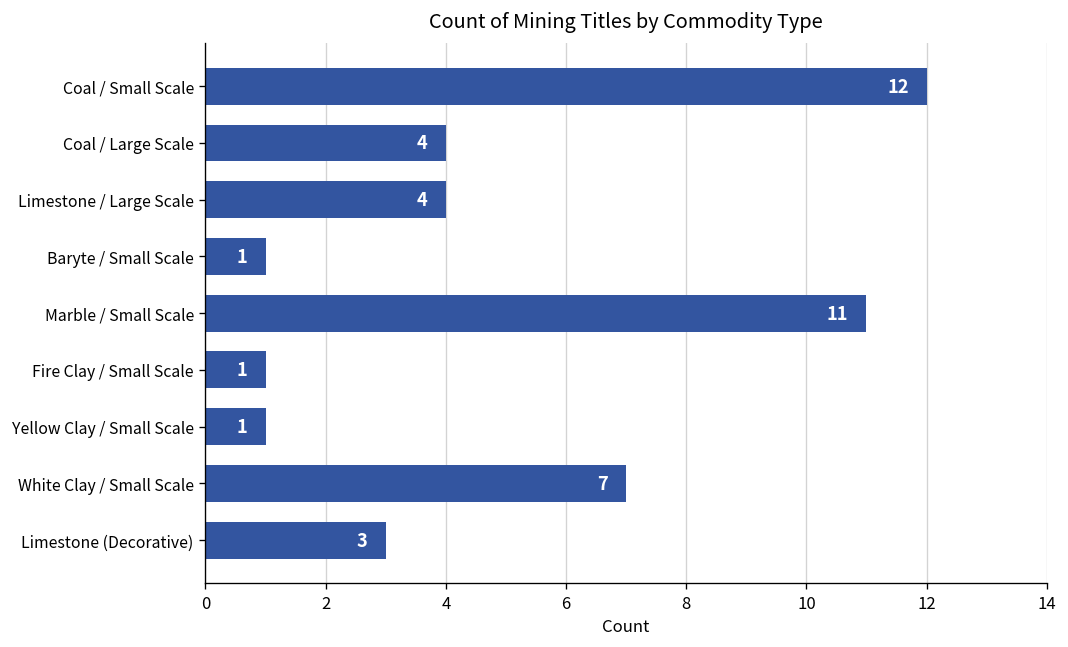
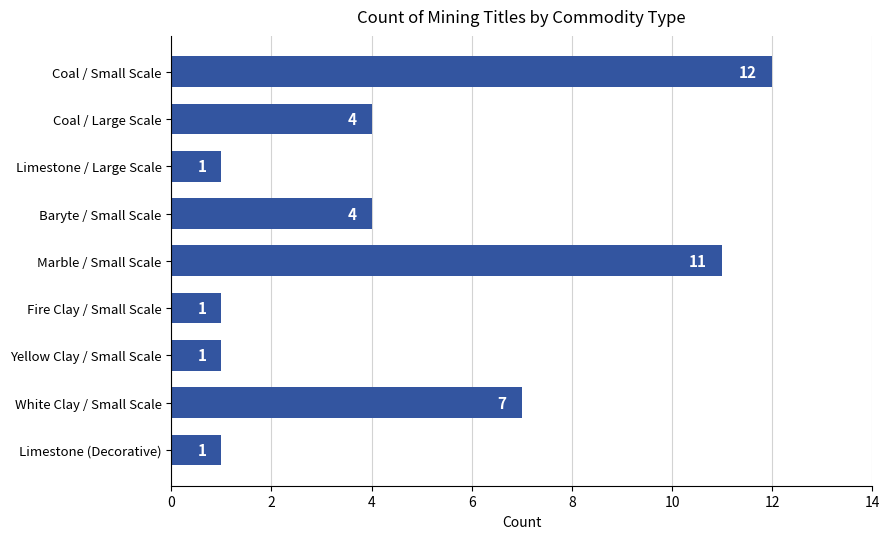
  {
    "Coal / Small Scale": 12,
    "Coal / Large Scale": 4,
-   "Limestone / Large Scale": 4,
-   "Baryte / Small Scale": 1,
+   "Limestone / Large Scale": 1,
+   "Baryte / Small Scale": 4,
    "Marble / Small Scale": 11,
    "Fire Clay / Small Scale": 1,
    "Yellow Clay / Small Scale": 1,
    "White Clay / Small Scale": 7,
-   "Limestone (Decorative)": 3
+   "Limestone (Decorative)": 1
  }
